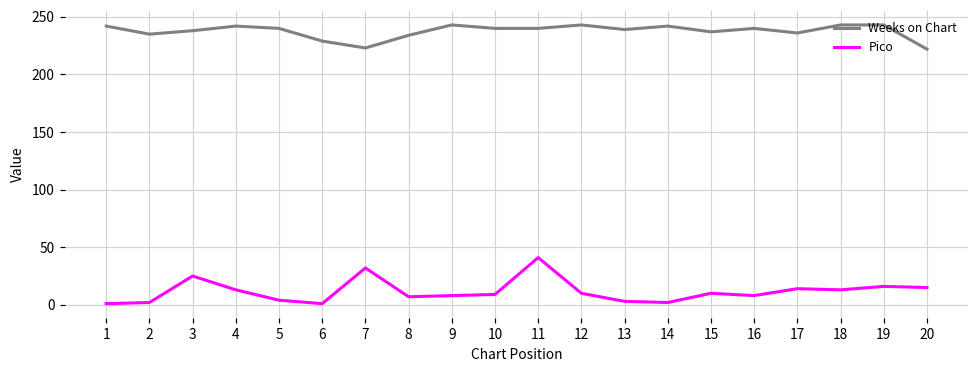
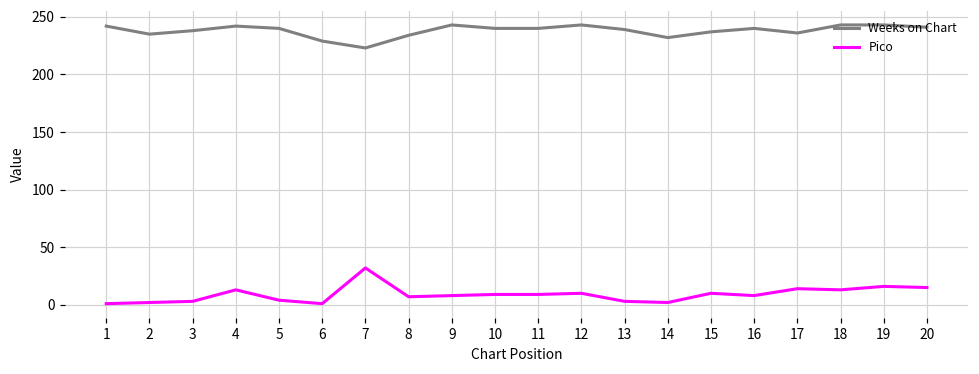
  {
    "Weeks on Chart": {
      "1": 242,
      "2": 235,
      "3": 238,
      "4": 242,
      "5": 240,
      "6": 229,
      "7": 223,
      "8": 234,
      "9": 243,
      "10": 240,
      "11": 240,
      "12": 243,
      "13": 239,
-     "14": 242,
+     "14": 232,
      "15": 237,
      "16": 240,
      "17": 236,
      "18": 243,
      "19": 243,
-     "20": 222
+     "20": 241
    },
    "Pico": {
      "1": 1,
      "2": 2,
-     "3": 25,
+     "3": 3,
      "4": 13,
      "5": 4,
      "6": 1,
      "7": 32,
      "8": 7,
      "9": 8,
      "10": 9,
-     "11": 41,
+     "11": 9,
      "12": 10,
      "13": 3,
      "14": 2,
      "15": 10,
      "16": 8,
      "17": 14,
      "18": 13,
      "19": 16,
      "20": 15
    }
  }
